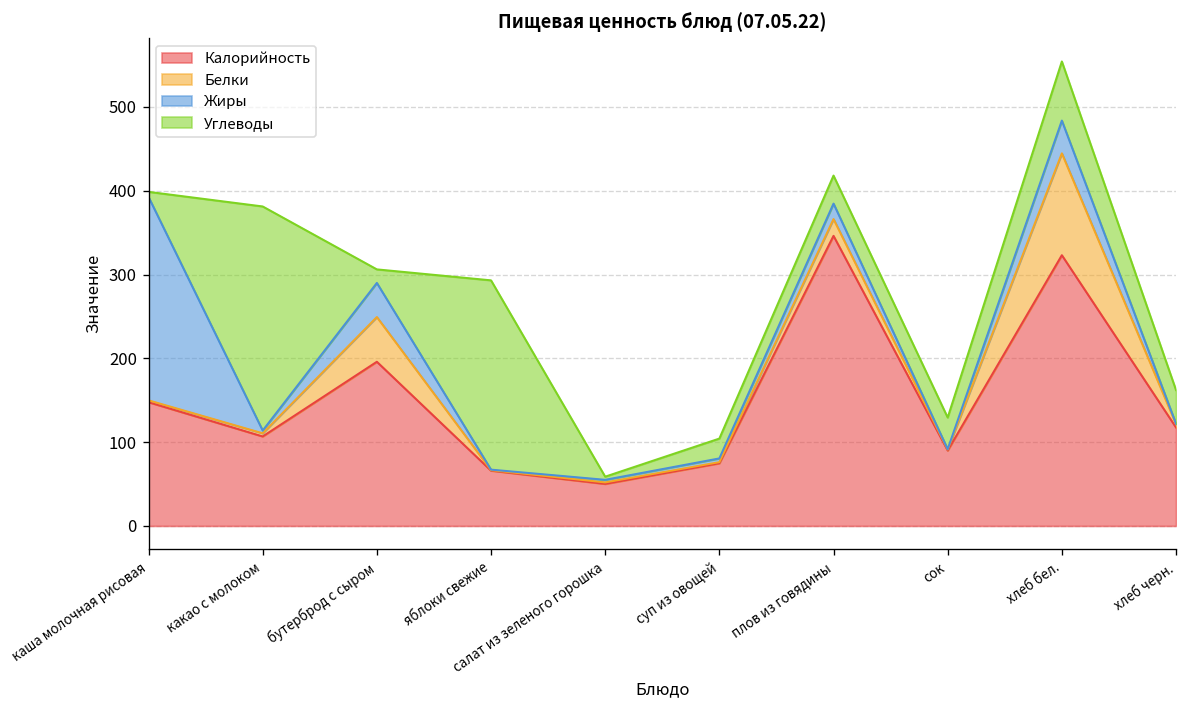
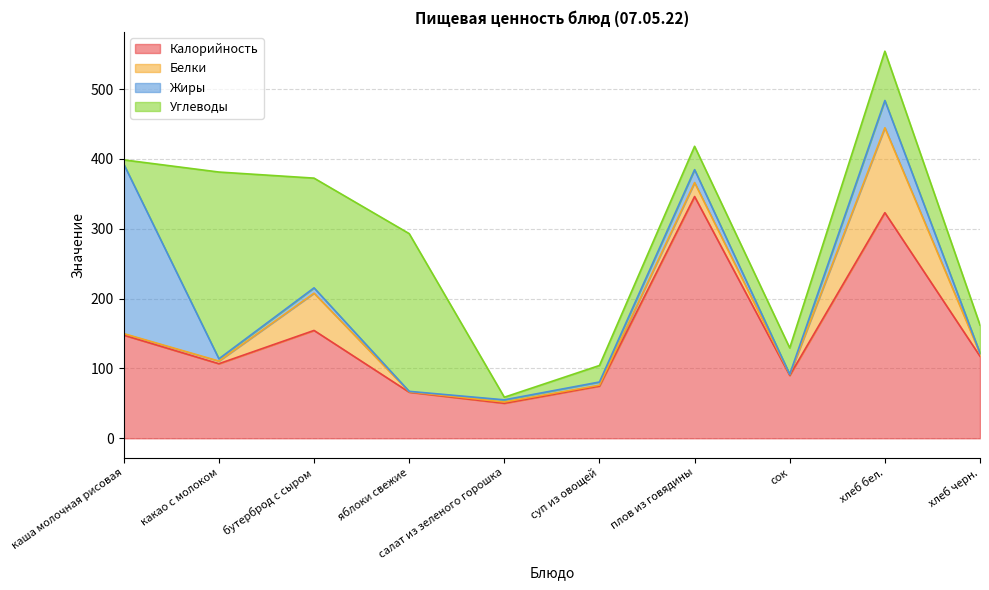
  {
    "Калорийность": {
      "какао с молоком": 110,
-     "бутерброд с сыром": 200,
+     "бутерброд с сыром": 150,
      "плов из говядины": 350,
      "хлеб бел.": 320,
      "хлеб черн.": 120
    },
    "Белки": {
      "бутерброд с сыром": 50,
      "плов из говядины": 20,
      "хлеб бел.": 120
    },
    "Жиры": {
      "каша молочная рисовая": 240,
-     "бутерброд с сыром": 40,
+     "бутерброд с сыром": 10,
      "суп из овощей": 0,
      "плов из говядины": 20,
      "хлеб бел.": 40
    },
    "Углеводы": {
      "каша молочная рисовая": 10,
      "какао с молоком": 270,
-     "бутерброд с сыром": 20,
+     "бутерброд с сыром": 160,
      "яблоки свежие": 230,
      "салат из зеленого горошка": 0,
      "суп из овощей": 20,
      "плов из говядины": 30,
      "сок": 40,
      "хлеб бел.": 70,
      "хлеб черн.": 40
    }
  }
